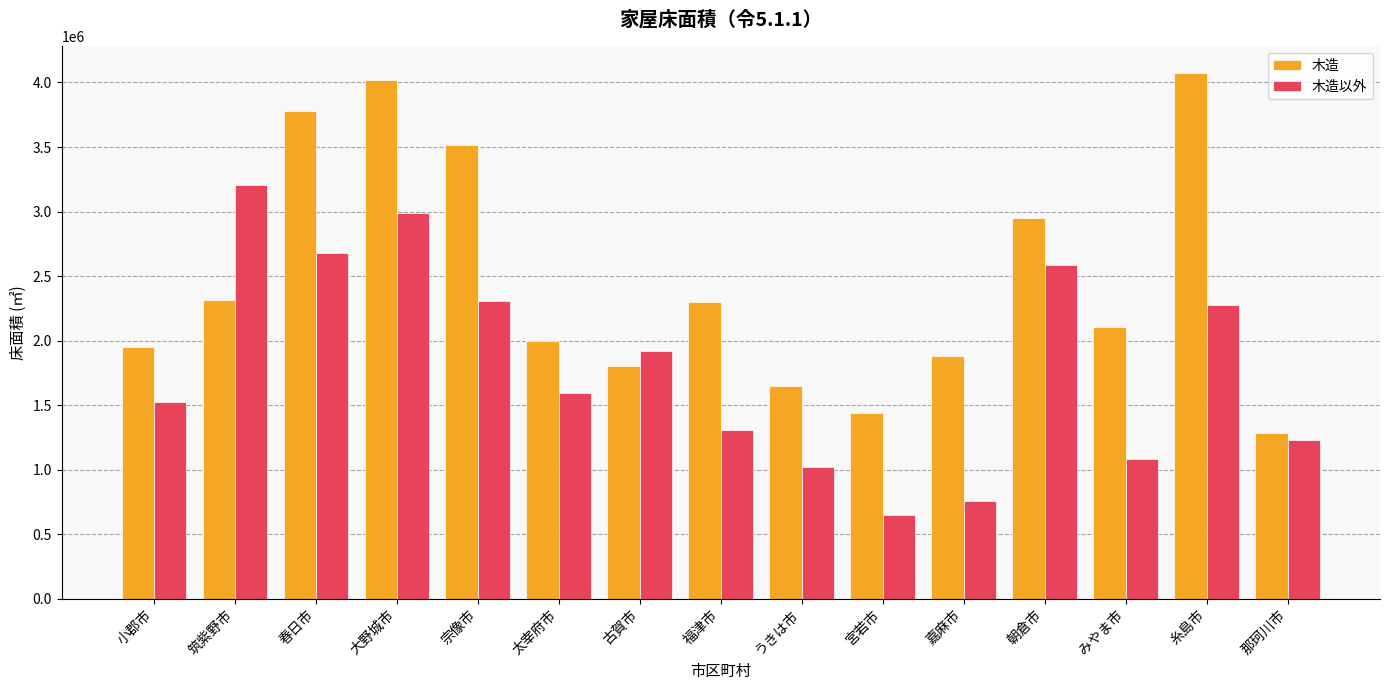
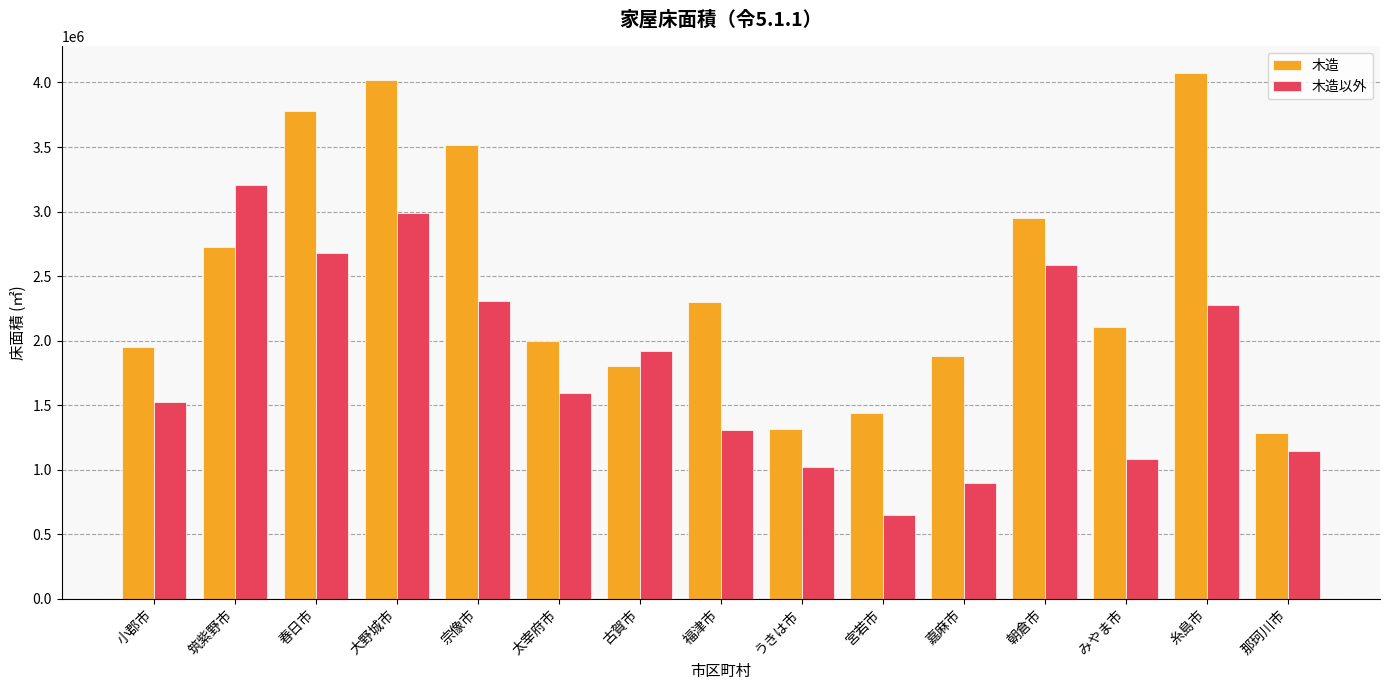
  {
    "木造": {
      "小郡市": 1950000,
-     "筑紫野市": 2310000,
+     "筑紫野市": 2720000,
      "春日市": 3780000,
      "大野城市": 4020000,
      "宗像市": 3510000,
      "太宰府市": 1990000,
      "古賀市": 1800000,
      "福津市": 2300000,
-     "うきは市": 1640000,
+     "うきは市": 1310000,
      "宮若市": 1440000,
      "嘉麻市": 1880000,
      "朝倉市": 2950000,
      "みやま市": 2100000,
      "糸島市": 4080000,
      "那珂川市": 1280000
    },
    "木造以外": {
      "小郡市": 1520000,
      "筑紫野市": 3210000,
      "春日市": 2680000,
      "大野城市": 2990000,
      "宗像市": 2310000,
      "太宰府市": 1600000,
      "古賀市": 1920000,
      "福津市": 1300000,
      "うきは市": 1020000,
      "宮若市": 650000,
-     "嘉麻市": 760000,
+     "嘉麻市": 890000,
      "朝倉市": 2590000,
      "みやま市": 1080000,
      "糸島市": 2270000,
-     "那珂川市": 1230000
+     "那珂川市": 1140000
    }
  }
